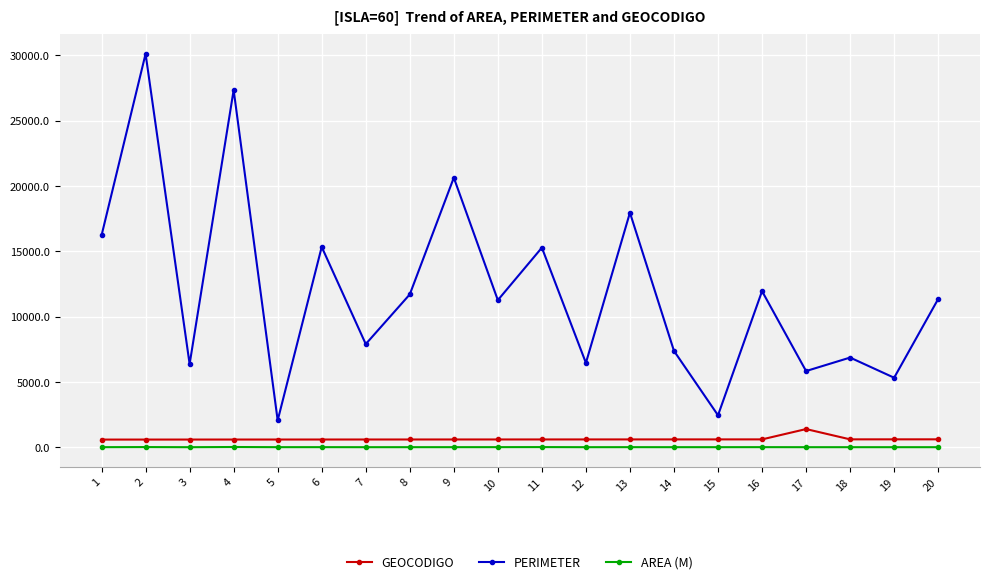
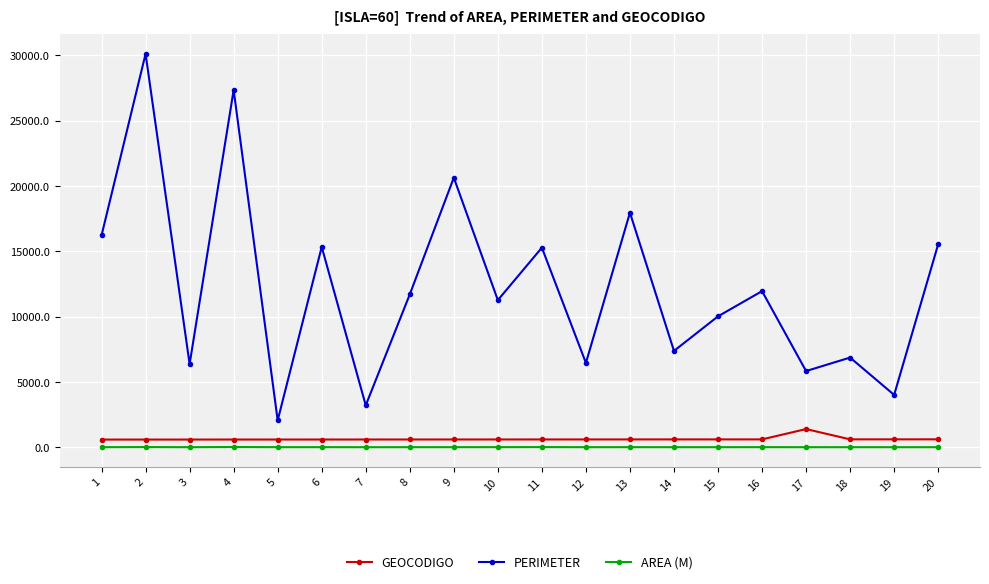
  {
    "GEOCODIGO": {
      "1": 600,
      "2": 600,
      "3": 600,
      "4": 600,
      "5": 600,
      "6": 600,
      "7": 600,
      "8": 600,
      "9": 600,
      "10": 600,
      "11": 600,
      "12": 600,
      "13": 600,
      "14": 600,
      "15": 600,
      "16": 600,
      "17": 1400,
      "18": 600,
      "19": 600,
      "20": 600
    },
    "PERIMETER": {
      "1": 16200,
      "2": 30100,
      "3": 6400,
      "4": 27300,
      "5": 2100,
      "6": 15300,
-     "7": 7900,
+     "7": 3200,
      "8": 11700,
      "9": 20600,
      "10": 11300,
      "11": 15300,
      "12": 6500,
      "13": 18000,
      "14": 7400,
-     "15": 2400,
+     "15": 10000,
      "16": 11900,
      "17": 5800,
      "18": 6900,
-     "19": 5300,
-     "20": 11300
+     "19": 4000,
+     "20": 15500
    },
    "AREA (M)": {
      "1": 0,
      "2": 0,
      "3": 0,
      "4": 0,
      "5": 0,
      "6": 0,
      "7": 0,
      "8": 0,
      "9": 0,
      "10": 0,
      "11": 0,
      "12": 0,
      "13": 0,
      "14": 0,
      "15": 0,
      "16": 0,
      "17": 0,
      "18": 0,
      "19": 0,
      "20": 0
    }
  }
